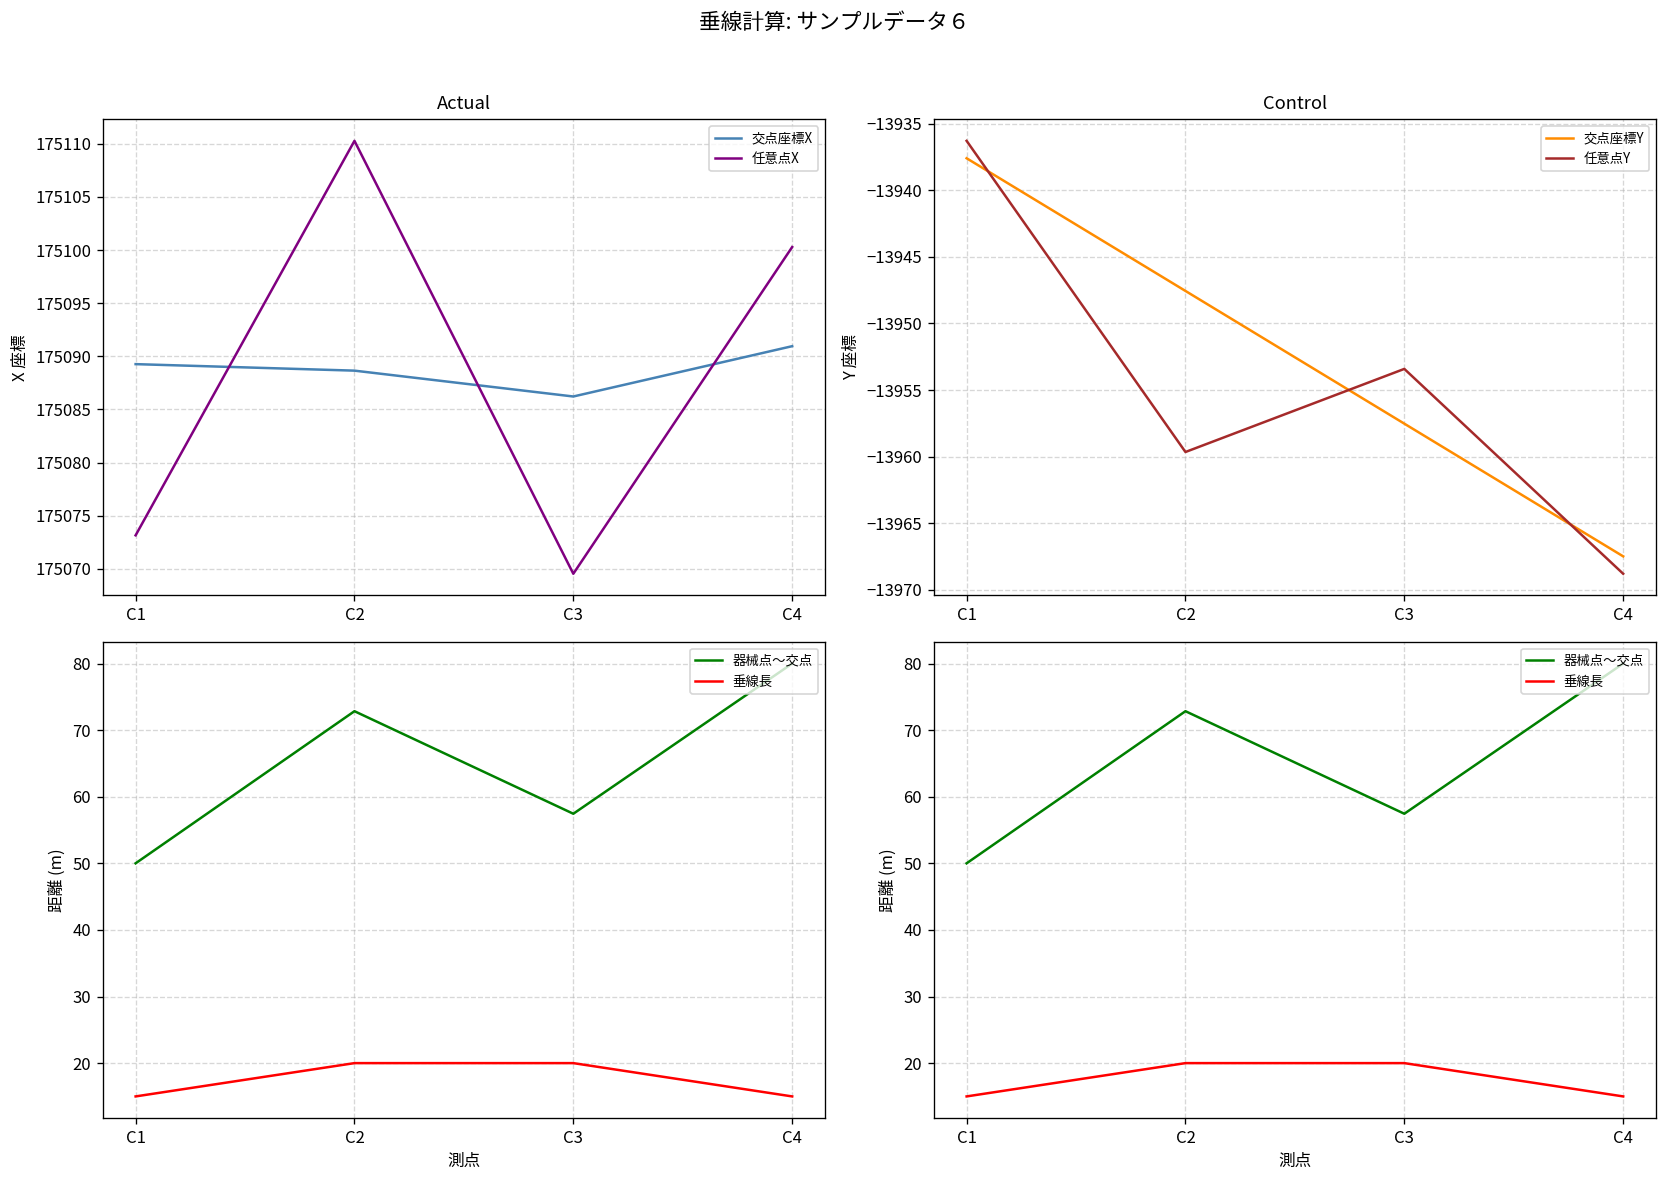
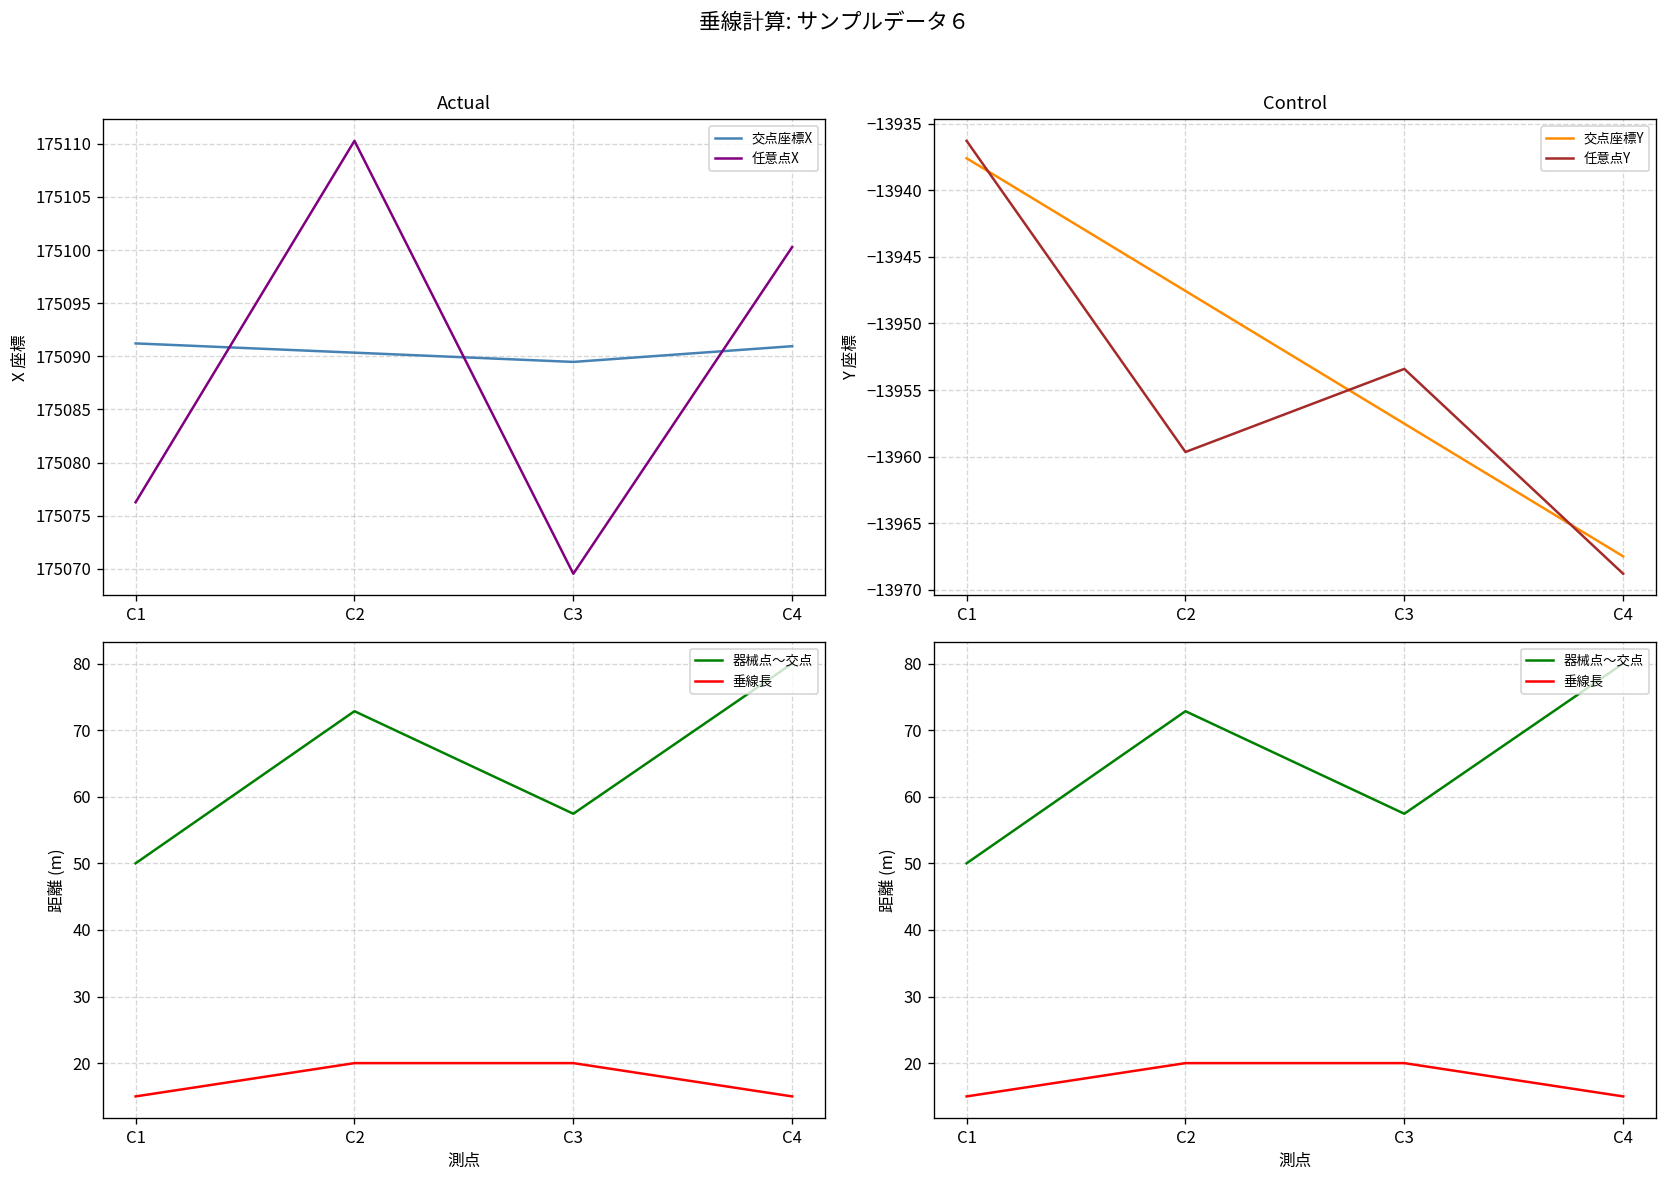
  {
    "Actual": {
      "交点座標X": {
-       "C1": 175089,
-       "C2": 175089,
-       "C3": 175086,
+       "C1": 175091,
+       "C2": 175090,
+       "C3": 175089,
        "C4": 175091
      },
      "任意点X": {
-       "C1": 175073,
+       "C1": 175076,
        "C2": 175110,
        "C3": 175070,
        "C4": 175100
      }
    },
    "Control": {
      "交点座標Y": {
        "C1": -13937.6,
        "C2": -13947.6,
        "C3": -13957.5,
        "C4": -13967.5
      },
      "任意点Y": {
        "C1": -13936.3,
        "C2": -13959.7,
        "C3": -13953.4,
        "C4": -13968.8
      }
    }
  }
